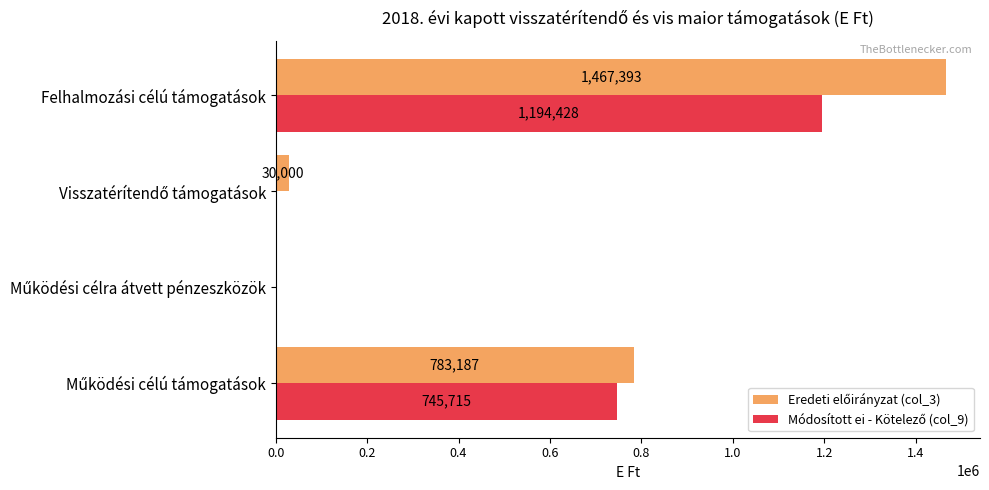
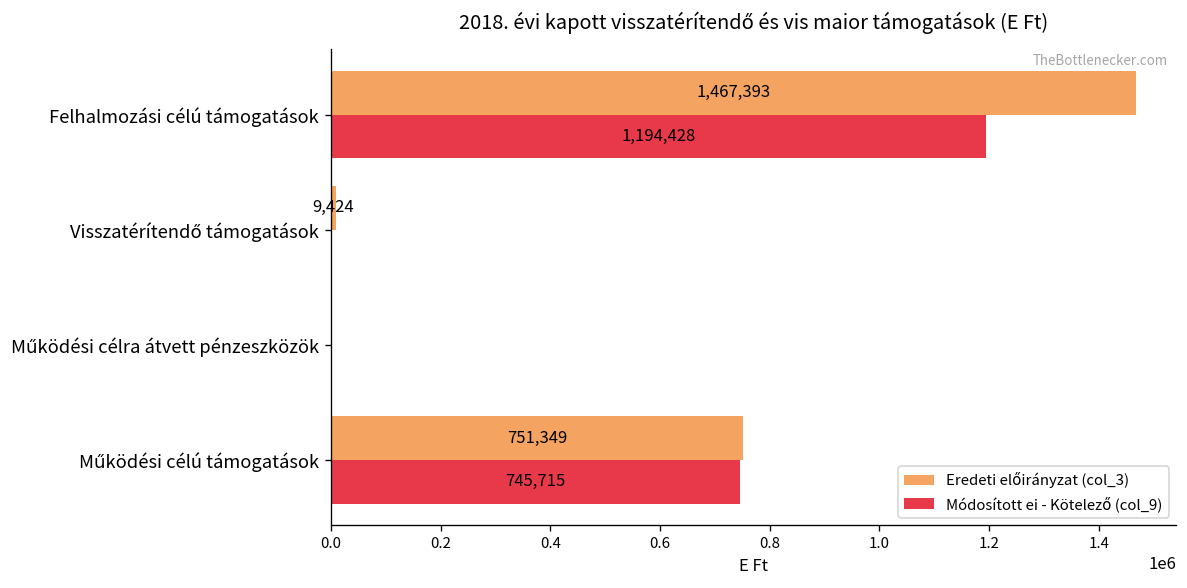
  {
    "Eredeti előirányzat (col_3)": {
      "Felhalmozási célú támogatások": "1,467,393",
-     "Visszatérítendő támogatások": "30,000",
-     "Működési célú támogatások": "783,187"
+     "Visszatérítendő támogatások": "9,424",
+     "Működési célú támogatások": "751,349"
    },
    "Módosított ei - Kötelező (col_9)": {
      "Felhalmozási célú támogatások": "1,194,428",
      "Működési célú támogatások": "745,715"
    }
  }
